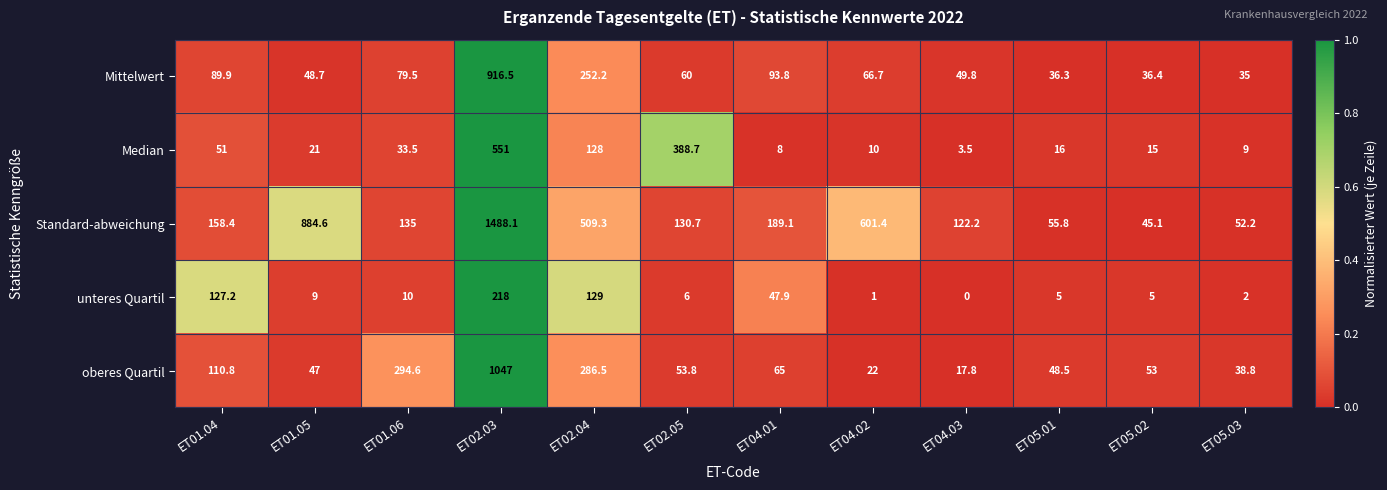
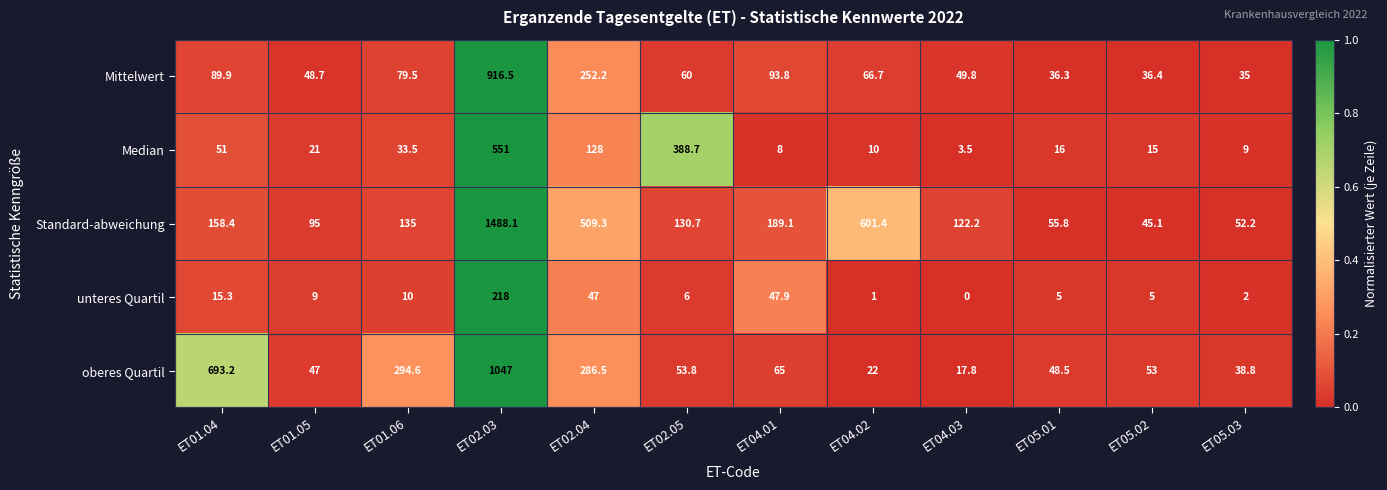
  {
    "Mittelwert": {
      "ET01.04": 89.9,
      "ET01.05": 48.7,
      "ET01.06": 79.5,
      "ET02.03": 916.5,
      "ET02.04": 252.2,
      "ET02.05": 60,
      "ET04.01": 93.8,
      "ET04.02": 66.7,
      "ET04.03": 49.8,
      "ET05.01": 36.3,
      "ET05.02": 36.4,
      "ET05.03": 35
    },
    "Median": {
      "ET01.04": 51,
      "ET01.05": 21,
      "ET01.06": 33.5,
      "ET02.03": 551,
      "ET02.04": 128,
      "ET02.05": 388.7,
      "ET04.01": 8,
      "ET04.02": 10,
      "ET04.03": 3.5,
      "ET05.01": 16,
      "ET05.02": 15,
      "ET05.03": 9
    },
    "Standard-abweichung": {
      "ET01.04": 158.4,
-     "ET01.05": 884.6,
+     "ET01.05": 95,
      "ET01.06": 135,
      "ET02.03": 1488.1,
      "ET02.04": 509.3,
      "ET02.05": 130.7,
      "ET04.01": 189.1,
      "ET04.02": 601.4,
      "ET04.03": 122.2,
      "ET05.01": 55.8,
      "ET05.02": 45.1,
      "ET05.03": 52.2
    },
    "unteres Quartil": {
-     "ET01.04": 127.2,
+     "ET01.04": 15.3,
      "ET01.05": 9,
      "ET01.06": 10,
      "ET02.03": 218,
-     "ET02.04": 129,
+     "ET02.04": 47,
      "ET02.05": 6,
      "ET04.01": 47.9,
      "ET04.02": 1,
      "ET04.03": 0,
      "ET05.01": 5,
      "ET05.02": 5,
      "ET05.03": 2
    },
    "oberes Quartil": {
-     "ET01.04": 110.8,
+     "ET01.04": 693.2,
      "ET01.05": 47,
      "ET01.06": 294.6,
      "ET02.03": 1047,
      "ET02.04": 286.5,
      "ET02.05": 53.8,
      "ET04.01": 65,
      "ET04.02": 22,
      "ET04.03": 17.8,
      "ET05.01": 48.5,
      "ET05.02": 53,
      "ET05.03": 38.8
    }
  }
